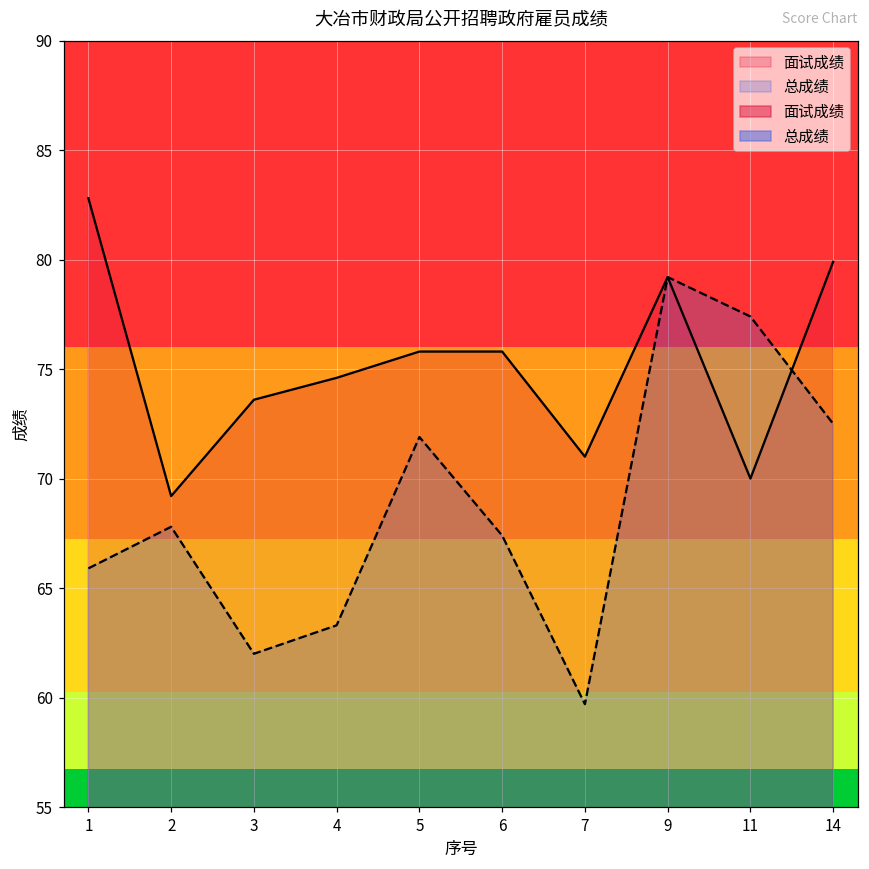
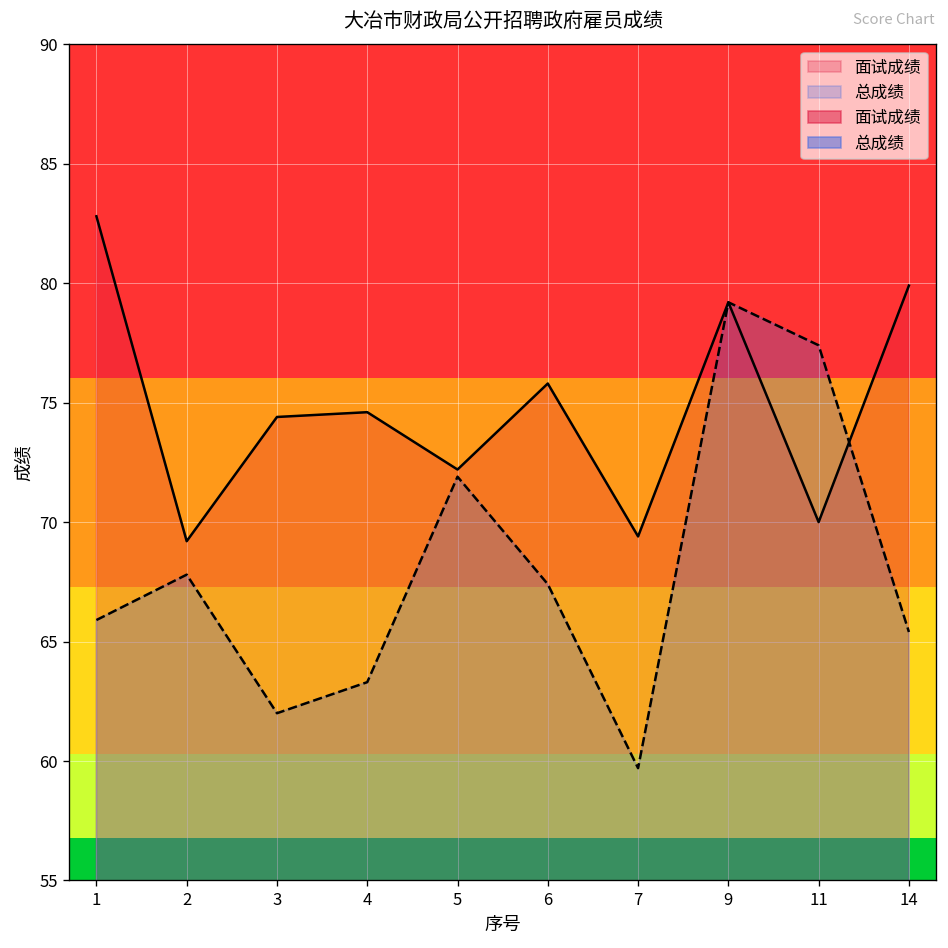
  {
    "面试成绩": {
      "1": 82.8,
      "2": 69.2,
-     "3": 73.6,
+     "3": 74.4,
      "4": 74.6,
-     "5": 75.8,
+     "5": 72.2,
      "6": 75.8,
-     "7": 71.0,
+     "7": 69.4,
      "11": 70.0,
      "14": 79.9
    },
    "总成绩": {
      "1": 65.9,
      "2": 67.8,
      "3": 62.0,
      "4": 63.3,
      "5": 71.9,
      "6": 67.4,
      "7": 59.7,
      "11": 77.4,
-     "14": 72.5
+     "14": 65.4
    }
  }
